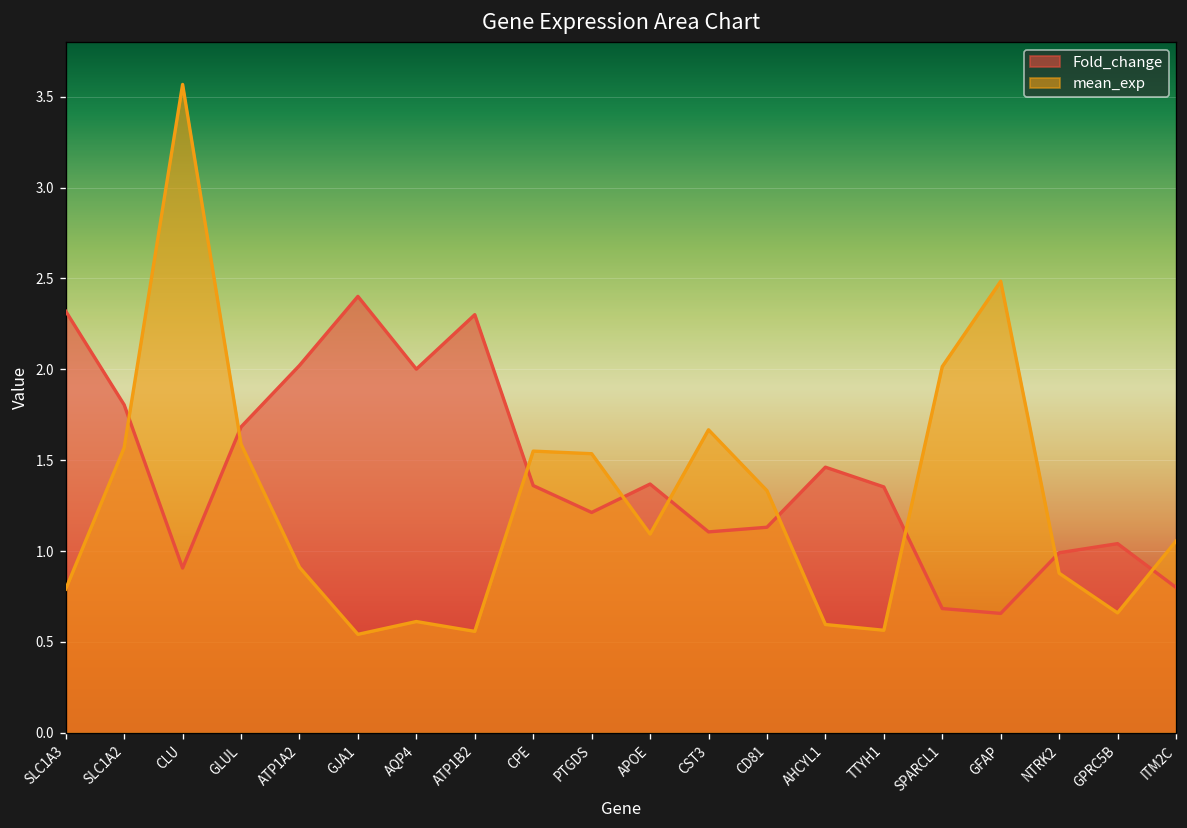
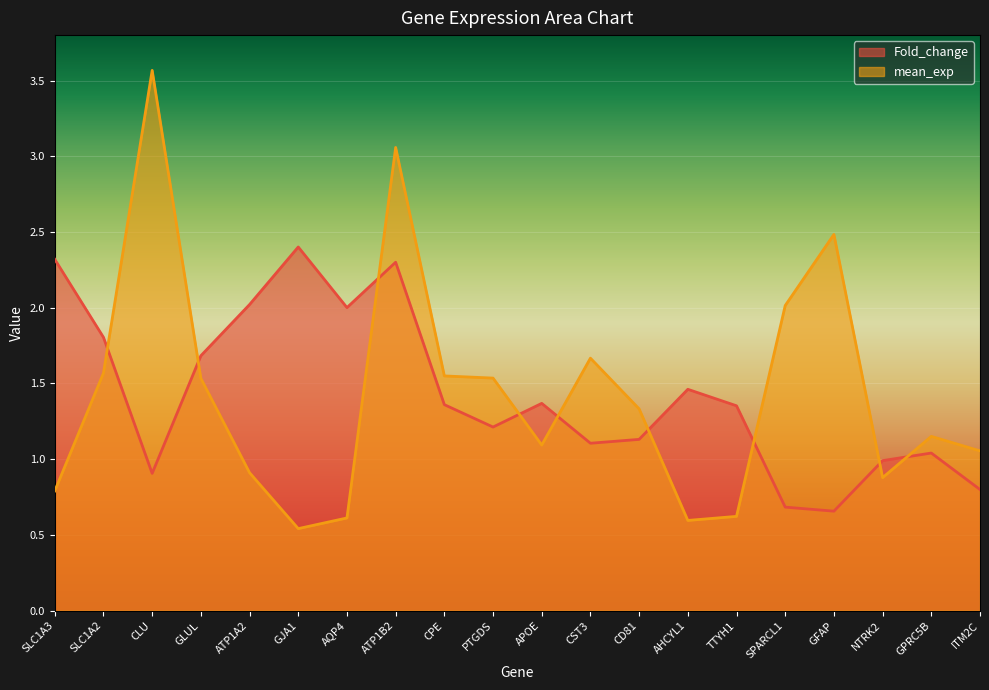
  {
    "Fold_change": {
      "SLC1A3": 2.32,
      "SLC1A2": 1.80,
      "CLU": 0.91,
      "GLUL": 1.68,
      "ATP1A2": 2.02,
      "GJA1": 2.40,
      "AQP4": 2.00,
      "ATP1B2": 2.30,
      "CPE": 1.36,
      "PTGDS": 1.21,
      "APOE": 1.37,
      "CST3": 1.11,
      "CD81": 1.13,
      "AHCYL1": 1.46,
      "TTYH1": 1.35,
      "SPARCL1": 0.68,
      "GFAP": 0.66,
      "NTRK2": 0.99,
      "GPRC5B": 1.04,
      "ITM2C": 0.80
    },
    "mean_exp": {
      "SLC1A3": 0.79,
      "SLC1A2": 1.57,
      "CLU": 3.57,
-     "GLUL": 1.59,
+     "GLUL": 1.53,
      "ATP1A2": 0.91,
      "GJA1": 0.54,
      "AQP4": 0.61,
-     "ATP1B2": 0.56,
+     "ATP1B2": 3.06,
      "CPE": 1.55,
      "PTGDS": 1.54,
      "APOE": 1.09,
      "CST3": 1.67,
      "CD81": 1.33,
      "AHCYL1": 0.60,
-     "TTYH1": 0.56,
+     "TTYH1": 0.62,
      "SPARCL1": 2.01,
      "GFAP": 2.48,
      "NTRK2": 0.88,
-     "GPRC5B": 0.66,
+     "GPRC5B": 1.15,
      "ITM2C": 1.06
    }
  }
